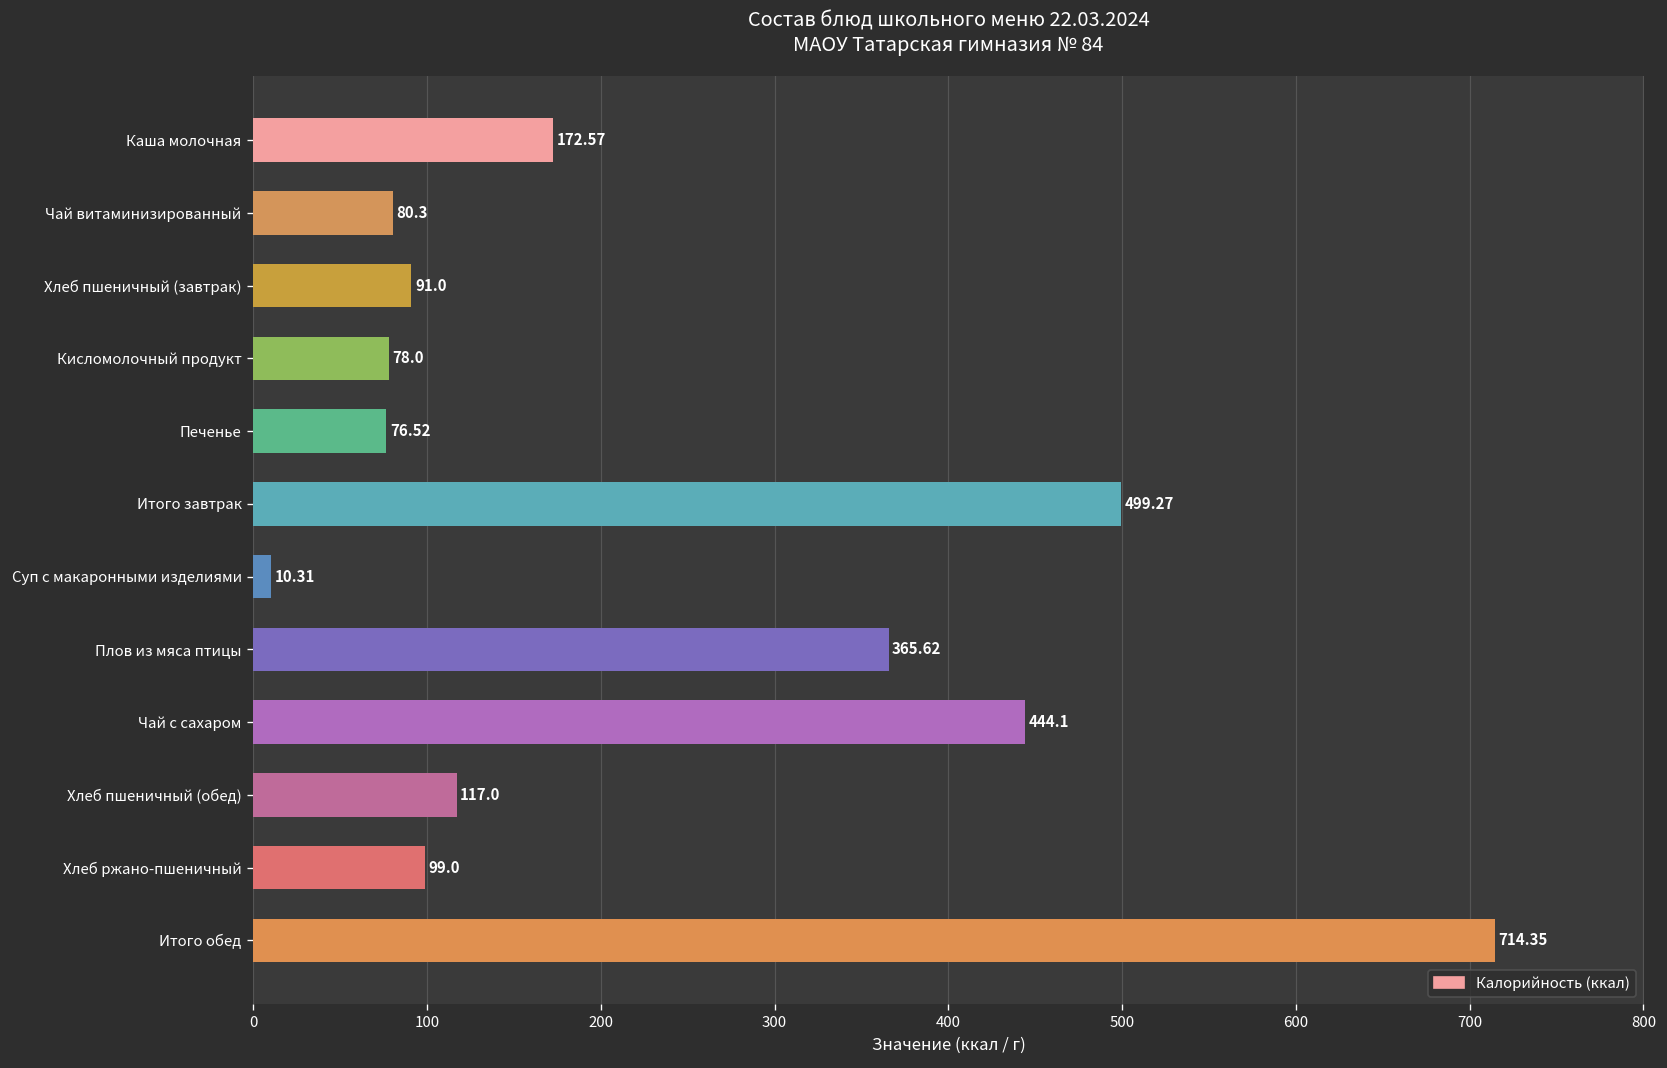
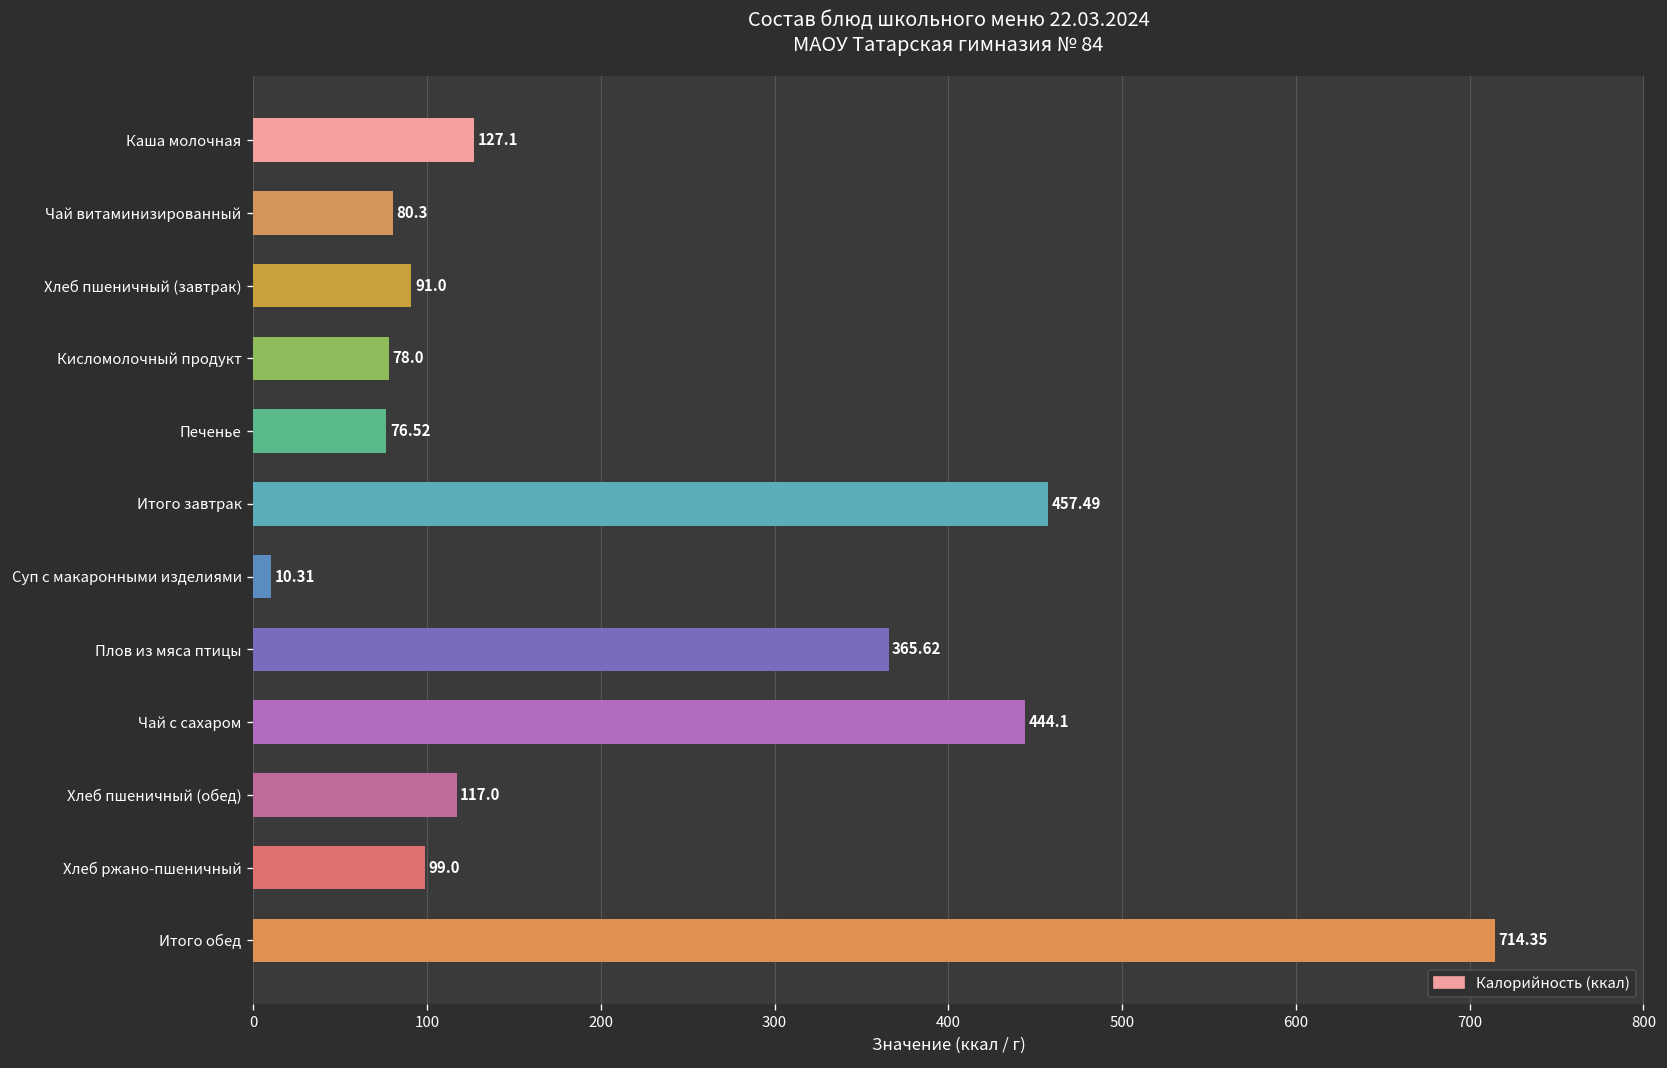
  {
-   "Каша молочная": 172.57,
+   "Каша молочная": 127.1,
    "Чай витаминизированный": 80.3,
    "Хлеб пшеничный (завтрак)": 91.0,
    "Кисломолочный продукт": 78.0,
    "Печенье": 76.52,
-   "Итого завтрак": 499.27,
+   "Итого завтрак": 457.49,
    "Суп с макаронными изделиями": 10.31,
    "Плов из мяса птицы": 365.62,
    "Чай с сахаром": 444.1,
    "Хлеб пшеничный (обед)": 117.0,
    "Хлеб ржано-пшеничный": 99.0,
    "Итого обед": 714.35
  }
